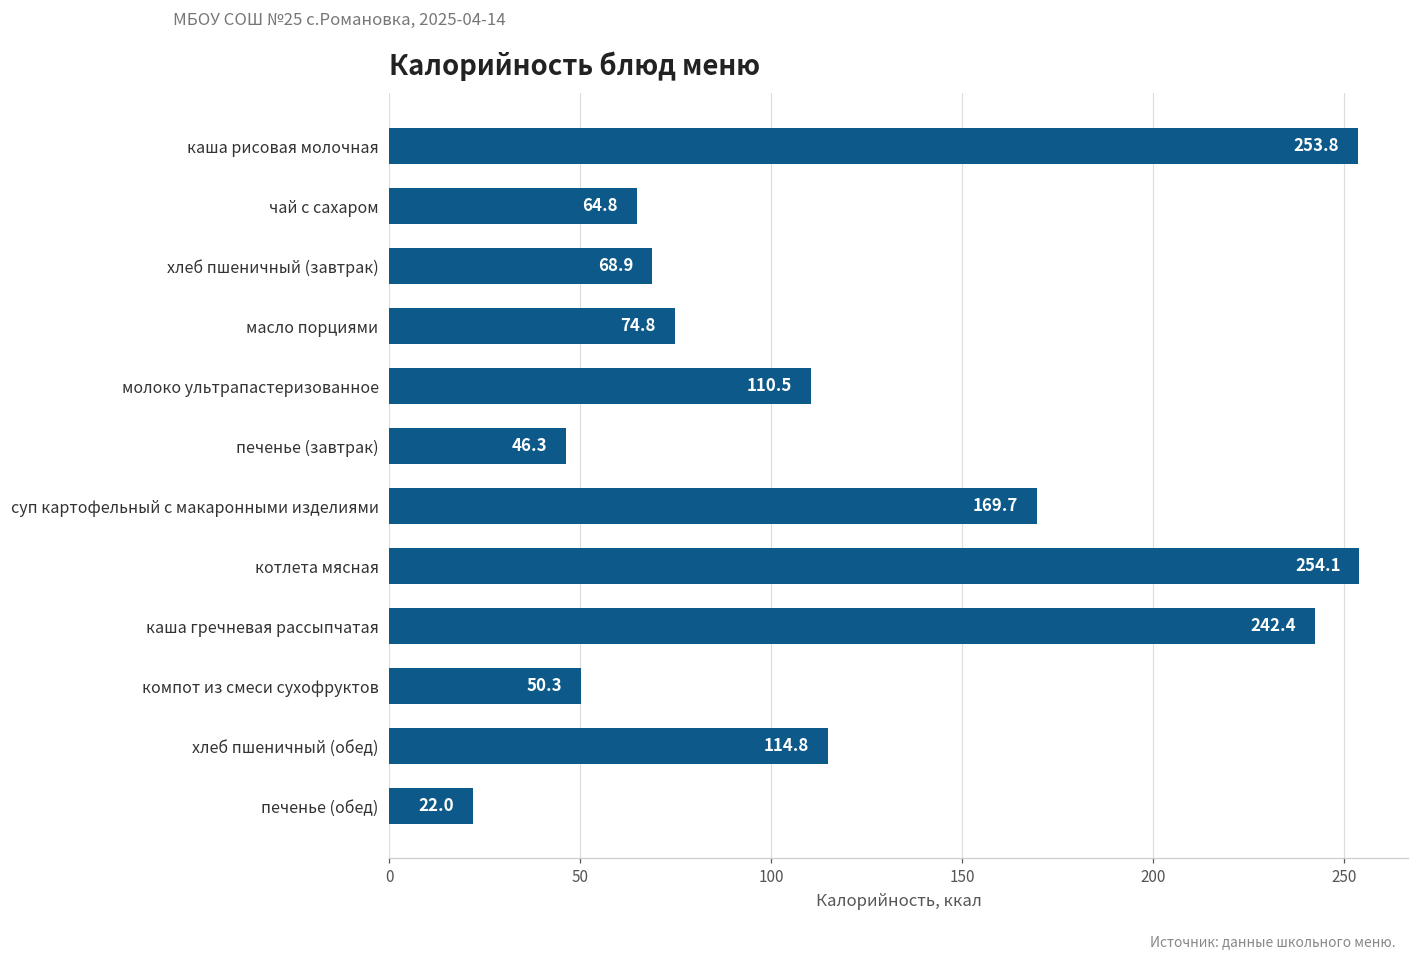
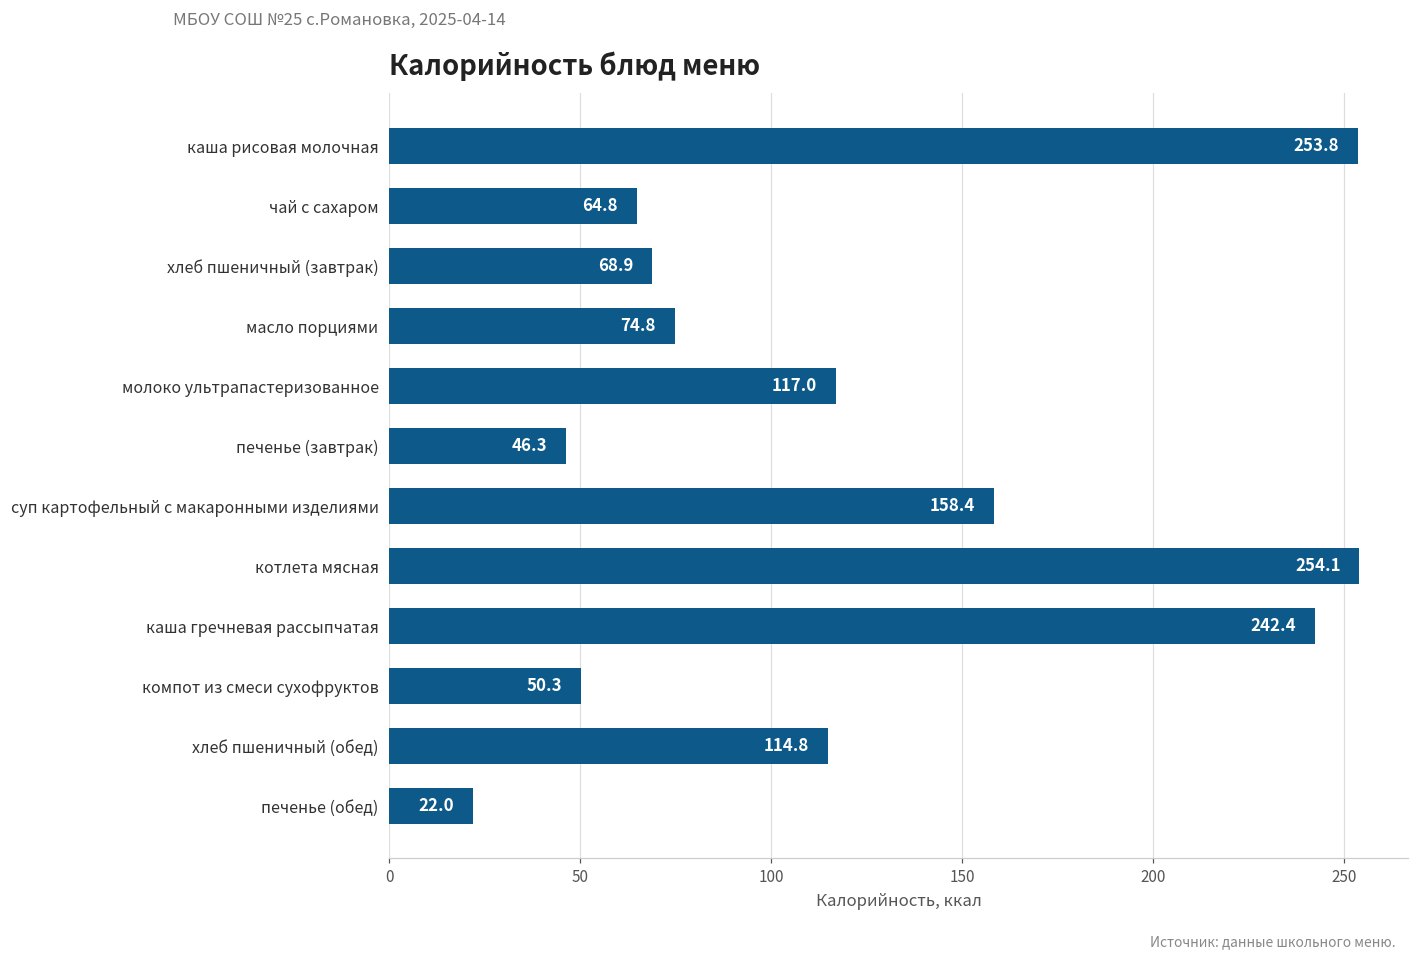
  {
    "каша рисовая молочная": 253.8,
    "чай с сахаром": 64.8,
    "хлеб пшеничный (завтрак)": 68.9,
    "масло порциями": 74.8,
-   "молоко ультрапастеризованное": 110.5,
+   "молоко ультрапастеризованное": 117.0,
    "печенье (завтрак)": 46.3,
-   "суп картофельный с макаронными изделиями": 169.7,
+   "суп картофельный с макаронными изделиями": 158.4,
    "котлета мясная": 254.1,
    "каша гречневая рассыпчатая": 242.4,
    "компот из смеси сухофруктов": 50.3,
    "хлеб пшеничный (обед)": 114.8,
    "печенье (обед)": 22.0
  }
